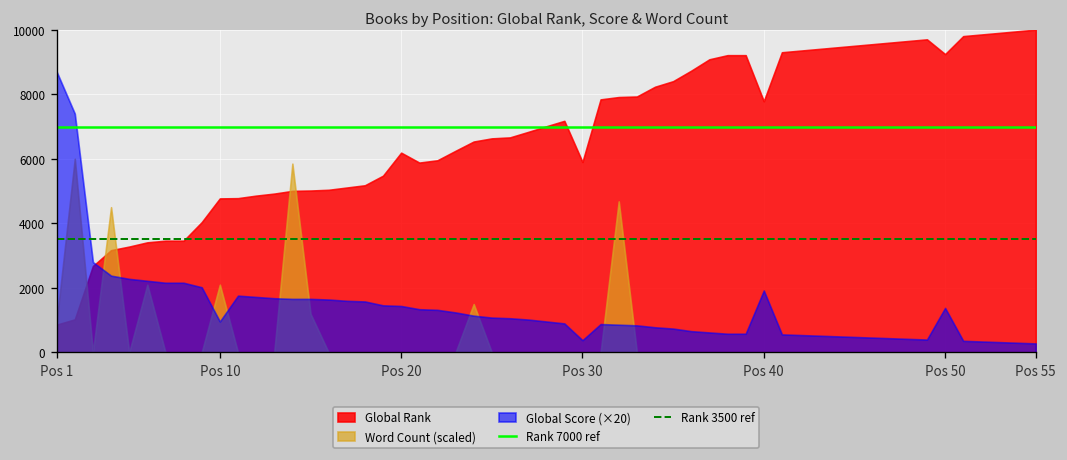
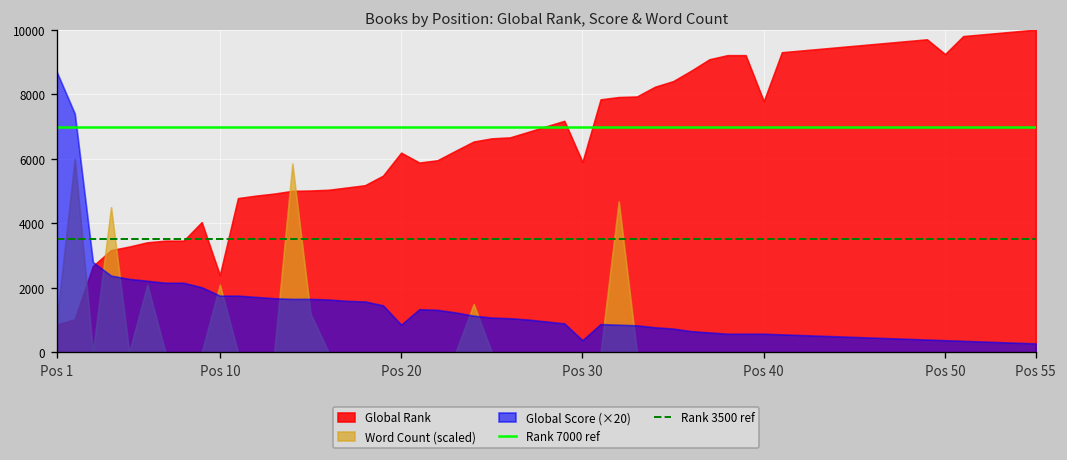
  {
    "Global Rank": {
      "Pos 1": 900,
-     "Pos 10": 4800,
+     "Pos 10": 2400,
      "Pos 20": 6200,
      "Pos 30": 5900,
      "Pos 40": 7800,
      "Pos 50": 9200,
      "Pos 55": 10000
    },
    "Word Count (scaled)": {
      "Pos 1": 1000,
      "Pos 10": 2100,
      "Pos 20": 0,
      "Pos 30": 0,
      "Pos 40": 0,
      "Pos 50": 0,
      "Pos 55": 0
    },
    "Global Score (×20)": {
      "Pos 1": 8700,
-     "Pos 10": 1000,
-     "Pos 20": 1400,
+     "Pos 10": 1800,
+     "Pos 20": 900,
      "Pos 30": 400,
-     "Pos 40": 1900,
-     "Pos 50": 1400,
+     "Pos 40": 600,
+     "Pos 50": 400,
      "Pos 55": 300
    }
  }
